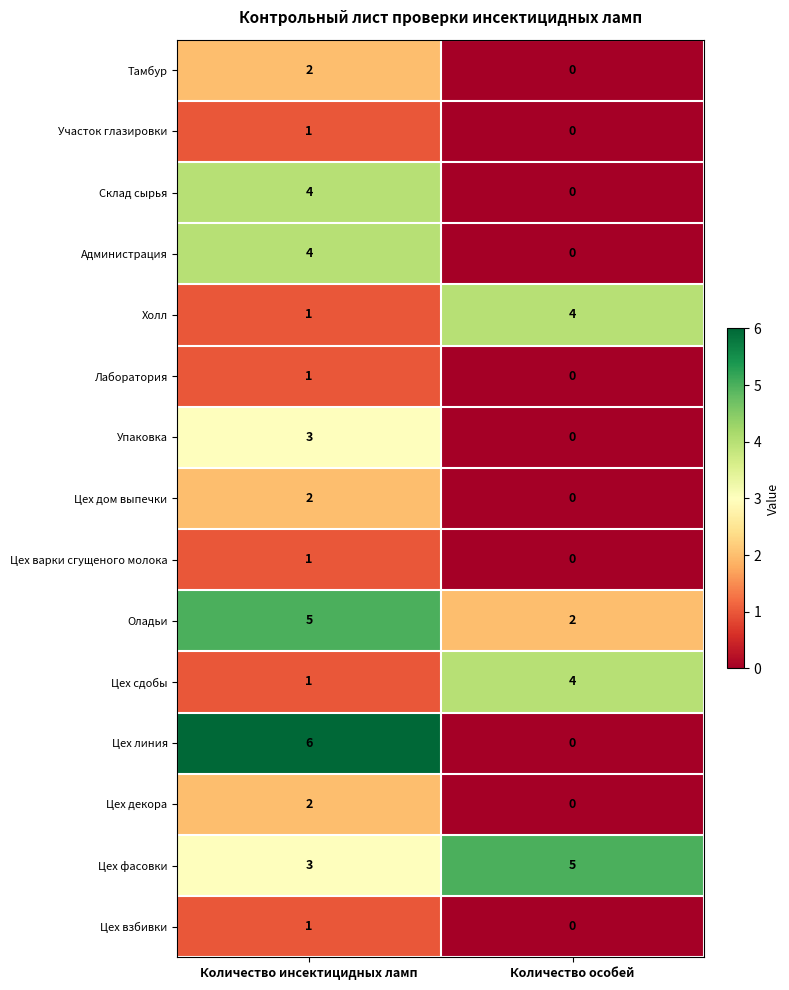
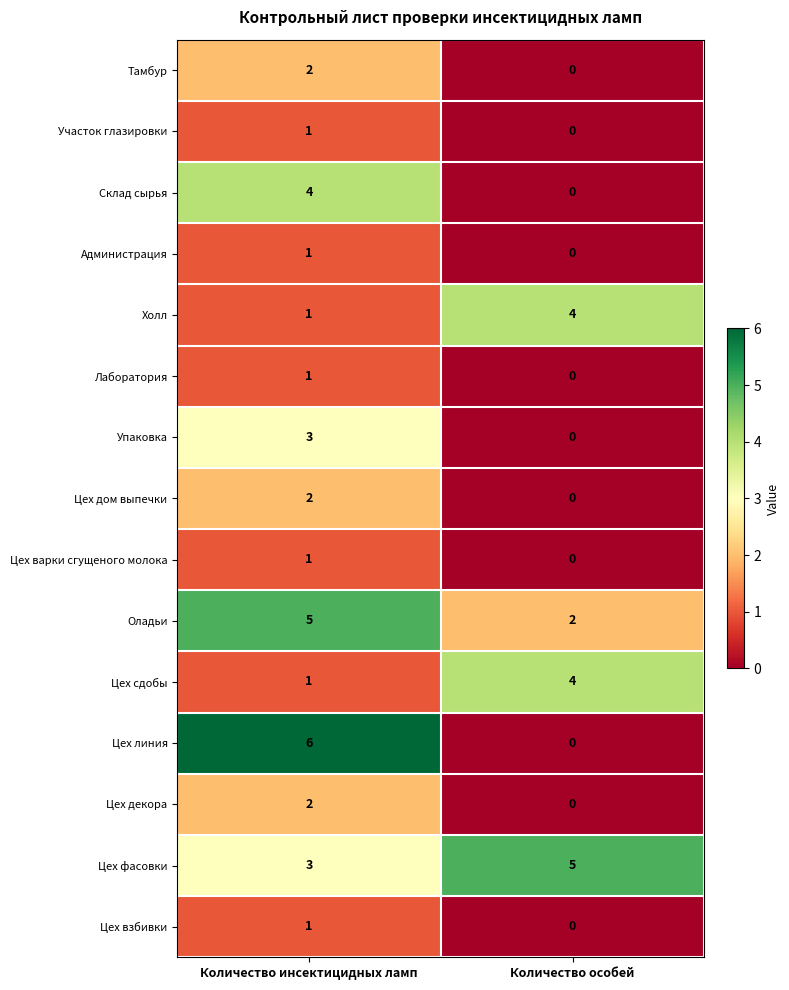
  {
    "Тамбур": {
      "Количество инсектицидных ламп": 2,
      "Количество особей": 0
    },
    "Участок глазировки": {
      "Количество инсектицидных ламп": 1,
      "Количество особей": 0
    },
    "Склад сырья": {
      "Количество инсектицидных ламп": 4,
      "Количество особей": 0
    },
    "Администрация": {
-     "Количество инсектицидных ламп": 4,
+     "Количество инсектицидных ламп": 1,
      "Количество особей": 0
    },
    "Холл": {
      "Количество инсектицидных ламп": 1,
      "Количество особей": 4
    },
    "Лаборатория": {
      "Количество инсектицидных ламп": 1,
      "Количество особей": 0
    },
    "Упаковка": {
      "Количество инсектицидных ламп": 3,
      "Количество особей": 0
    },
    "Цех дом выпечки": {
      "Количество инсектицидных ламп": 2,
      "Количество особей": 0
    },
    "Цех варки сгущеного молока": {
      "Количество инсектицидных ламп": 1,
      "Количество особей": 0
    },
    "Оладьи": {
      "Количество инсектицидных ламп": 5,
      "Количество особей": 2
    },
    "Цех сдобы": {
      "Количество инсектицидных ламп": 1,
      "Количество особей": 4
    },
    "Цех линия": {
      "Количество инсектицидных ламп": 6,
      "Количество особей": 0
    },
    "Цех декора": {
      "Количество инсектицидных ламп": 2,
      "Количество особей": 0
    },
    "Цех фасовки": {
      "Количество инсектицидных ламп": 3,
      "Количество особей": 5
    },
    "Цех взбивки": {
      "Количество инсектицидных ламп": 1,
      "Количество особей": 0
    }
  }
